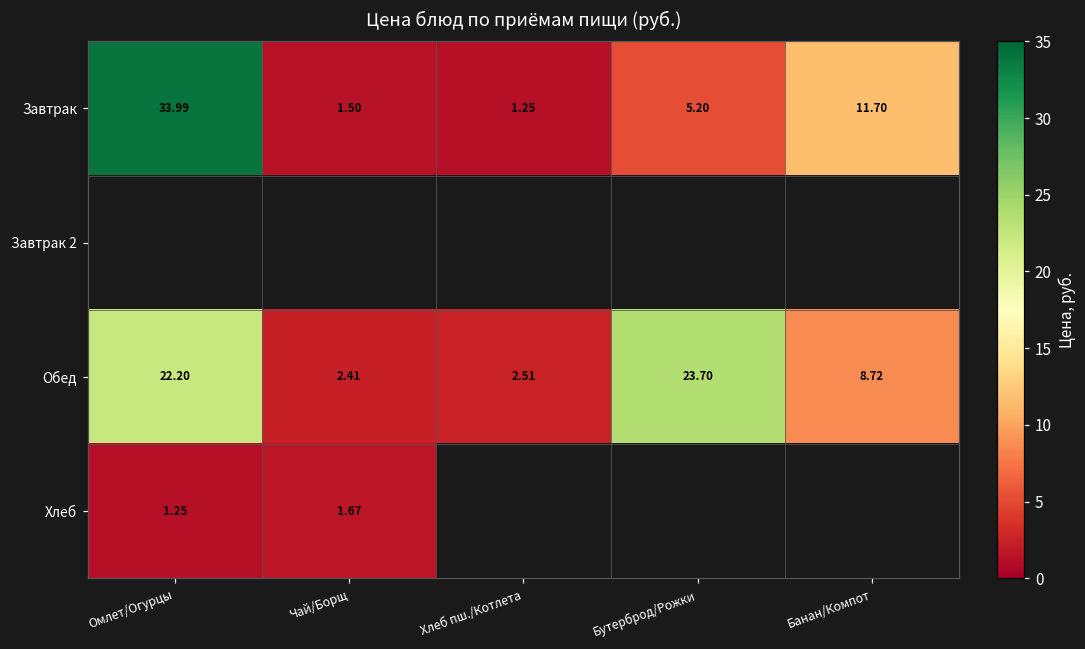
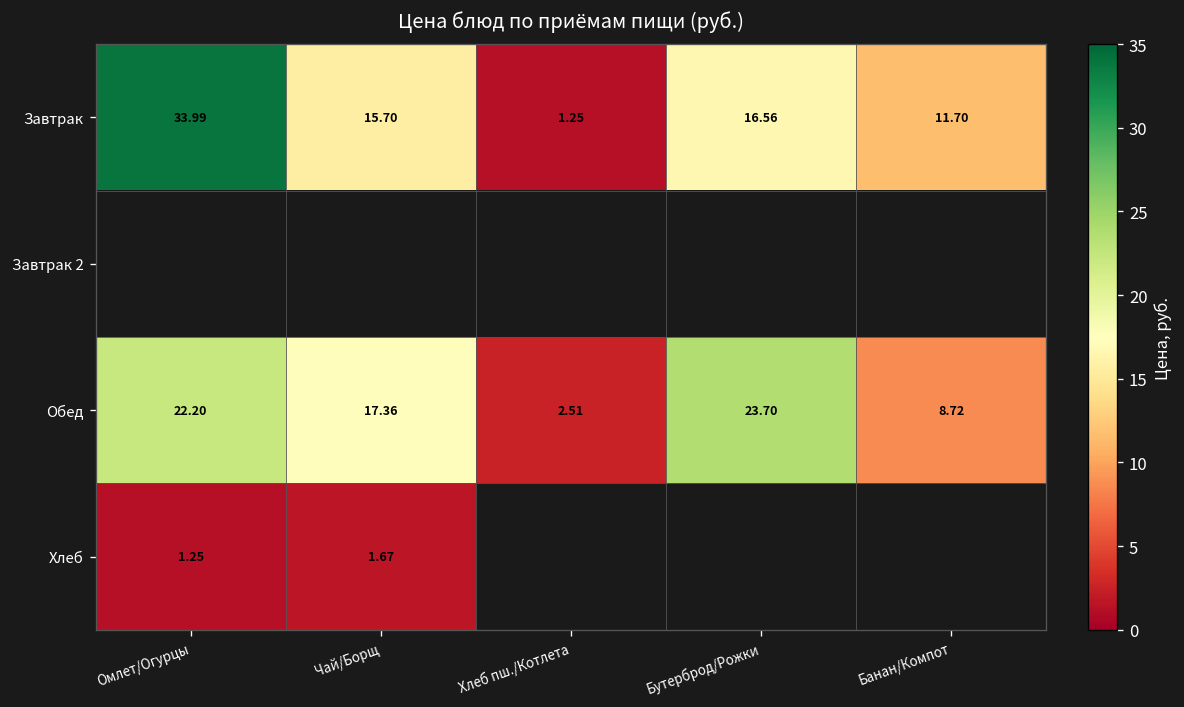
  {
    "Завтрак": {
      "Омлет/Огурцы": 33.99,
-     "Чай/Борщ": 1.50,
+     "Чай/Борщ": 15.70,
      "Хлеб пш./Котлета": 1.25,
-     "Бутерброд/Рожки": 5.20,
+     "Бутерброд/Рожки": 16.56,
      "Банан/Компот": 11.70
    },
    "Обед": {
      "Омлет/Огурцы": 22.20,
-     "Чай/Борщ": 2.41,
+     "Чай/Борщ": 17.36,
      "Хлеб пш./Котлета": 2.51,
      "Бутерброд/Рожки": 23.70,
      "Банан/Компот": 8.72
    },
    "Хлеб": {
      "Омлет/Огурцы": 1.25,
      "Чай/Борщ": 1.67
    }
  }
